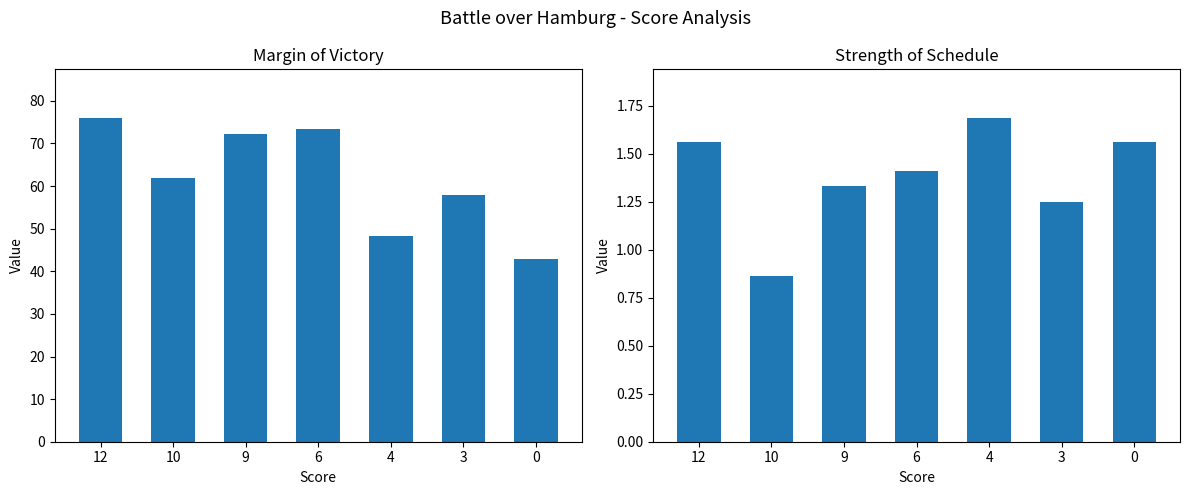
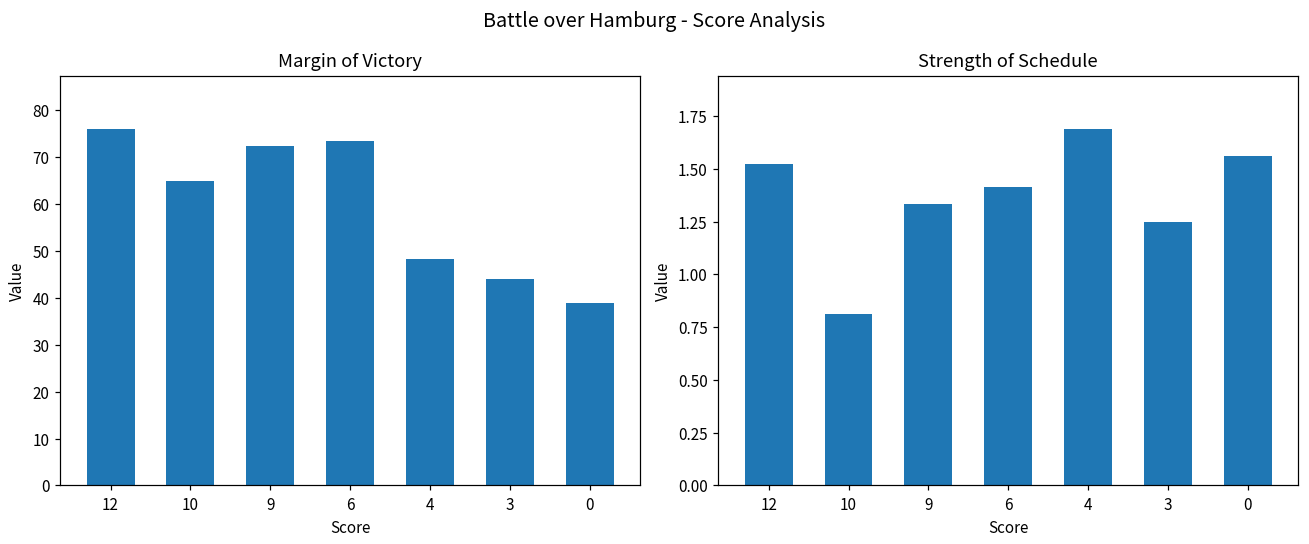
  {
    "Margin of Victory": {
      "12": 76,
-     "10": 62,
+     "10": 65,
      "9": 72,
      "6": 74,
      "4": 48,
-     "3": 58,
-     "0": 43
+     "3": 44,
+     "0": 39
    },
    "Strength of Schedule": {
-     "12": 1.56,
-     "10": 0.86,
+     "12": 1.52,
+     "10": 0.81,
      "9": 1.33,
      "6": 1.41,
      "4": 1.69,
      "3": 1.25,
      "0": 1.56
    }
  }
